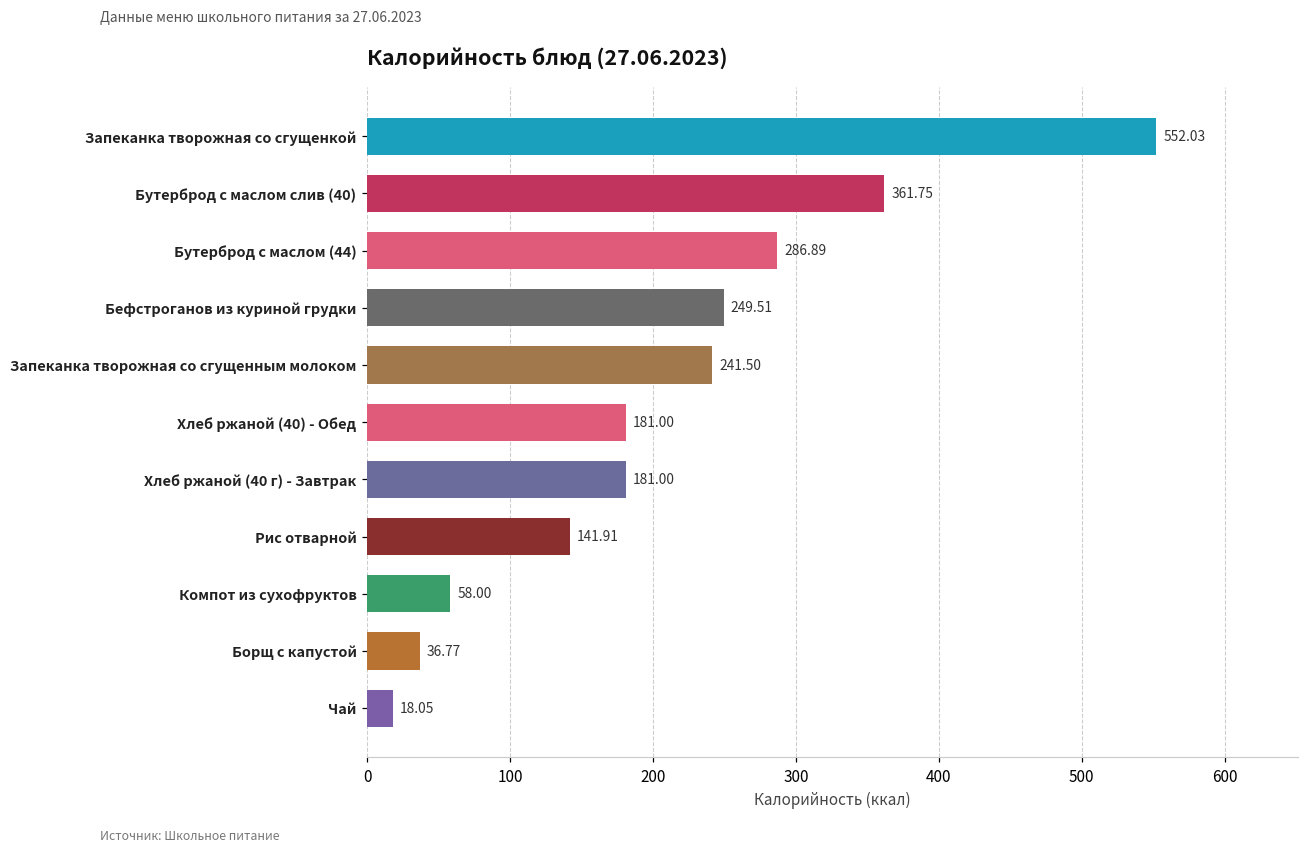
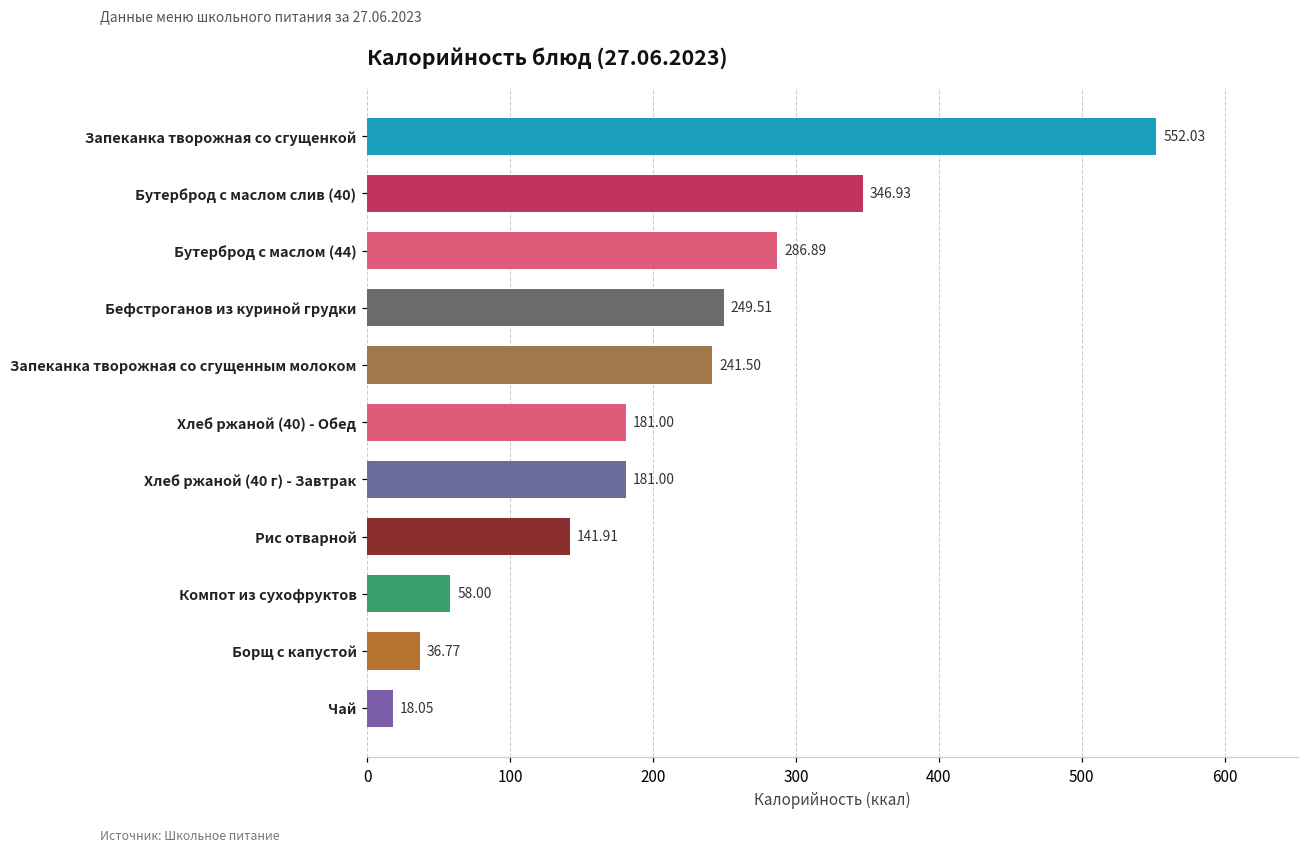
  {
    "Запеканка творожная со сгущенкой": 552.03,
-   "Бутерброд с маслом слив (40)": 361.75,
+   "Бутерброд с маслом слив (40)": 346.93,
    "Бутерброд с маслом (44)": 286.89,
    "Бефстроганов из куриной грудки": 249.51,
    "Запеканка творожная со сгущенным молоком": 241.50,
    "Хлеб ржаной (40) - Обед": 181.00,
    "Хлеб ржаной (40 г) - Завтрак": 181.00,
    "Рис отварной": 141.91,
    "Компот из сухофруктов": 58.00,
    "Борщ с капустой": 36.77,
    "Чай": 18.05
  }
